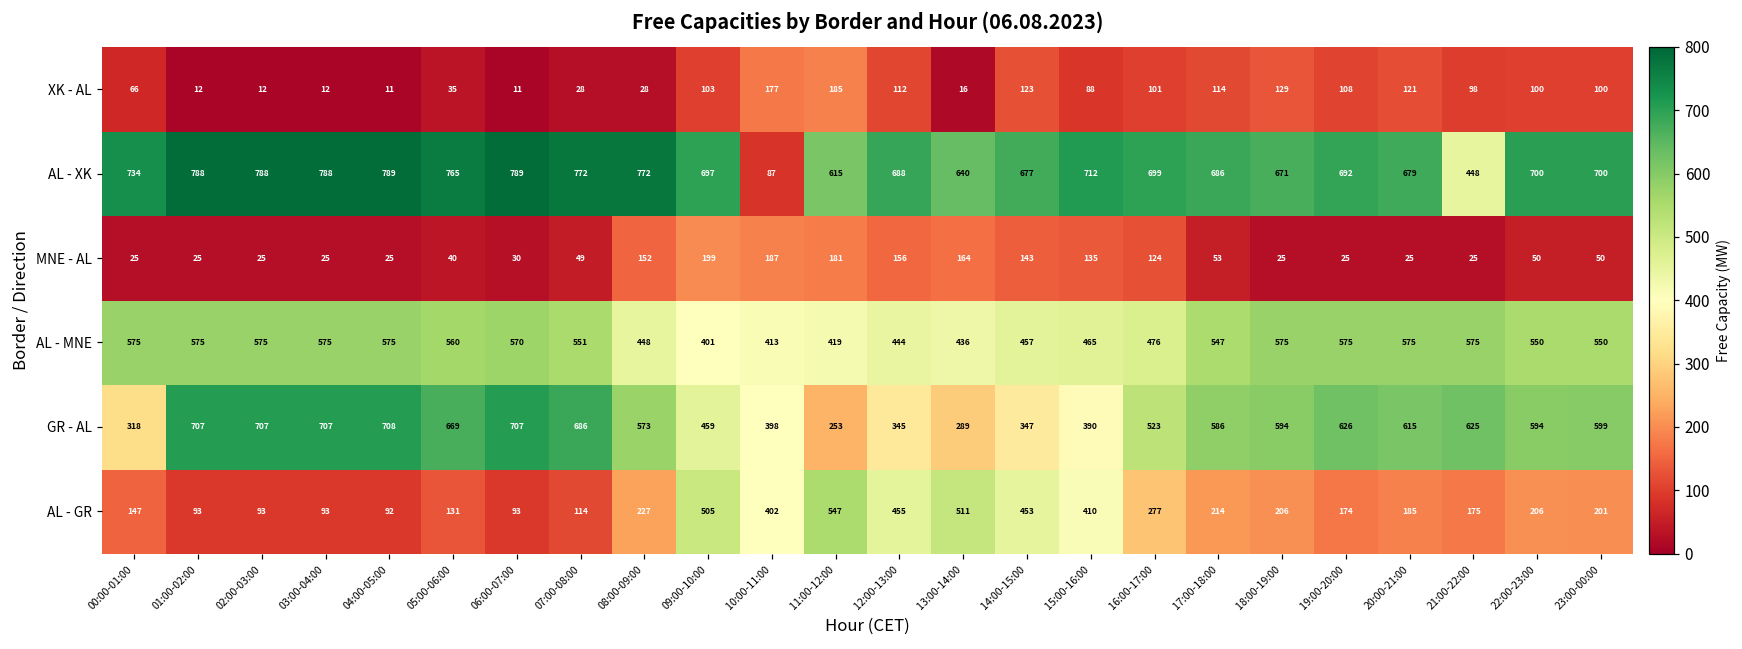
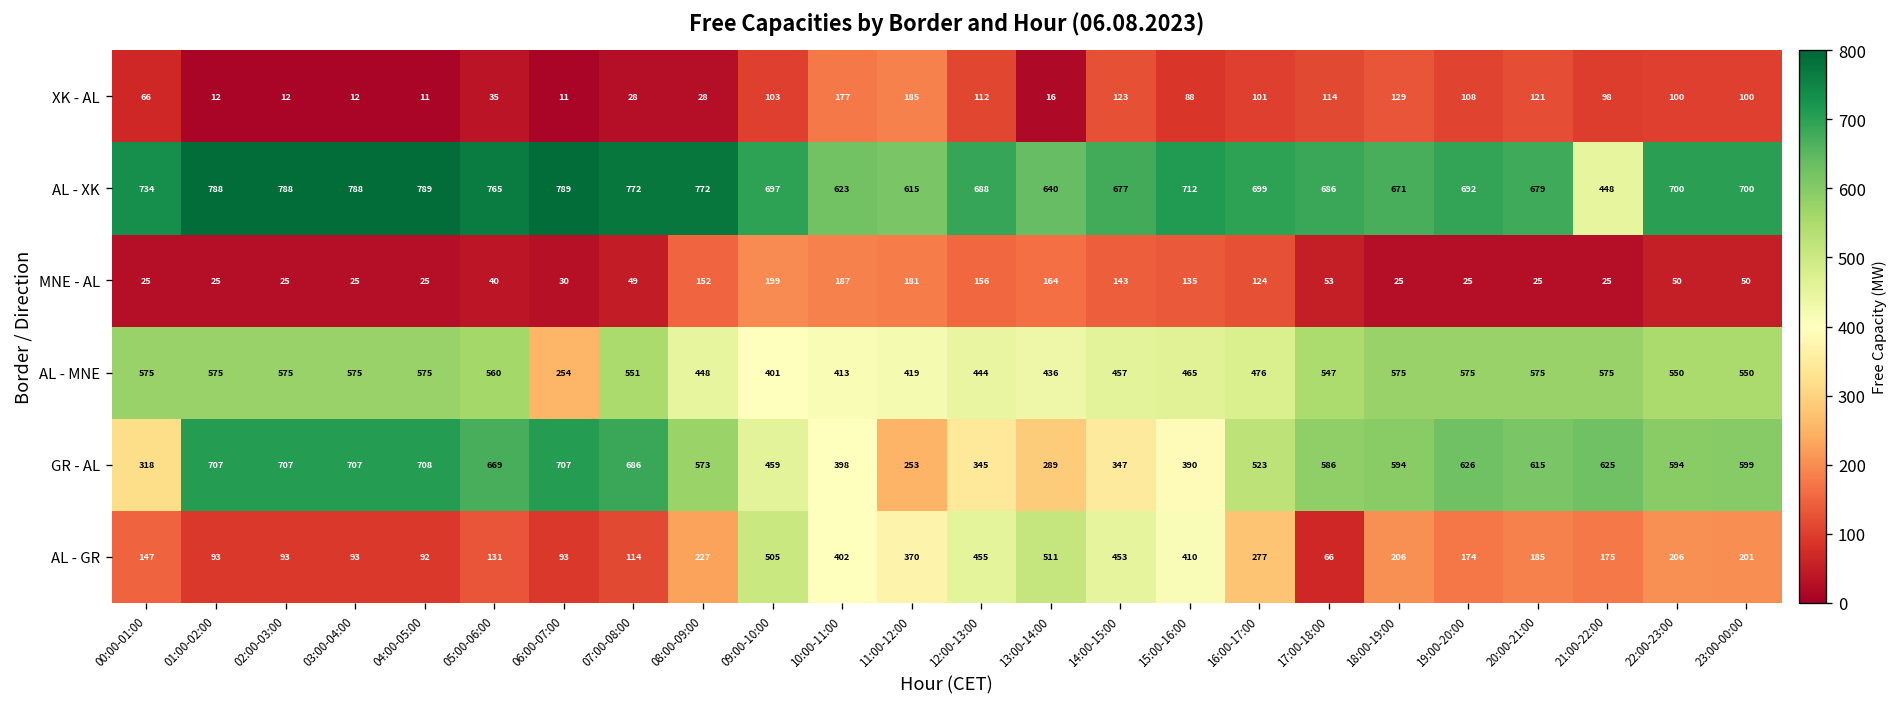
  {
    "XK - AL": {
      "00:00-01:00": 66,
      "01:00-02:00": 12,
      "02:00-03:00": 12,
      "03:00-04:00": 12,
      "04:00-05:00": 11,
      "05:00-06:00": 35,
      "06:00-07:00": 11,
      "07:00-08:00": 28,
      "08:00-09:00": 28,
      "09:00-10:00": 103,
      "10:00-11:00": 177,
      "11:00-12:00": 185,
      "12:00-13:00": 112,
      "13:00-14:00": 16,
      "14:00-15:00": 123,
      "15:00-16:00": 88,
      "16:00-17:00": 101,
      "17:00-18:00": 114,
      "18:00-19:00": 129,
      "19:00-20:00": 108,
      "20:00-21:00": 121,
      "21:00-22:00": 98,
      "22:00-23:00": 100,
      "23:00-00:00": 100
    },
    "AL - XK": {
      "00:00-01:00": 734,
      "01:00-02:00": 788,
      "02:00-03:00": 788,
      "03:00-04:00": 788,
      "04:00-05:00": 789,
      "05:00-06:00": 765,
      "06:00-07:00": 789,
      "07:00-08:00": 772,
      "08:00-09:00": 772,
      "09:00-10:00": 697,
-     "10:00-11:00": 87,
+     "10:00-11:00": 623,
      "11:00-12:00": 615,
      "12:00-13:00": 688,
      "13:00-14:00": 640,
      "14:00-15:00": 677,
      "15:00-16:00": 712,
      "16:00-17:00": 699,
      "17:00-18:00": 686,
      "18:00-19:00": 671,
      "19:00-20:00": 692,
      "20:00-21:00": 679,
      "21:00-22:00": 448,
      "22:00-23:00": 700,
      "23:00-00:00": 700
    },
    "MNE - AL": {
      "00:00-01:00": 25,
      "01:00-02:00": 25,
      "02:00-03:00": 25,
      "03:00-04:00": 25,
      "04:00-05:00": 25,
      "05:00-06:00": 40,
      "06:00-07:00": 30,
      "07:00-08:00": 49,
      "08:00-09:00": 152,
      "09:00-10:00": 199,
      "10:00-11:00": 187,
      "11:00-12:00": 181,
      "12:00-13:00": 156,
      "13:00-14:00": 164,
      "14:00-15:00": 143,
      "15:00-16:00": 135,
      "16:00-17:00": 124,
      "17:00-18:00": 53,
      "18:00-19:00": 25,
      "19:00-20:00": 25,
      "20:00-21:00": 25,
      "21:00-22:00": 25,
      "22:00-23:00": 50,
      "23:00-00:00": 50
    },
    "AL - MNE": {
      "00:00-01:00": 575,
      "01:00-02:00": 575,
      "02:00-03:00": 575,
      "03:00-04:00": 575,
      "04:00-05:00": 575,
      "05:00-06:00": 560,
-     "06:00-07:00": 570,
+     "06:00-07:00": 254,
      "07:00-08:00": 551,
      "08:00-09:00": 448,
      "09:00-10:00": 401,
      "10:00-11:00": 413,
      "11:00-12:00": 419,
      "12:00-13:00": 444,
      "13:00-14:00": 436,
      "14:00-15:00": 457,
      "15:00-16:00": 465,
      "16:00-17:00": 476,
      "17:00-18:00": 547,
      "18:00-19:00": 575,
      "19:00-20:00": 575,
      "20:00-21:00": 575,
      "21:00-22:00": 575,
      "22:00-23:00": 550,
      "23:00-00:00": 550
    },
    "GR - AL": {
      "00:00-01:00": 318,
      "01:00-02:00": 707,
      "02:00-03:00": 707,
      "03:00-04:00": 707,
      "04:00-05:00": 708,
      "05:00-06:00": 669,
      "06:00-07:00": 707,
      "07:00-08:00": 686,
      "08:00-09:00": 573,
      "09:00-10:00": 459,
      "10:00-11:00": 398,
      "11:00-12:00": 253,
      "12:00-13:00": 345,
      "13:00-14:00": 289,
      "14:00-15:00": 347,
      "15:00-16:00": 390,
      "16:00-17:00": 523,
      "17:00-18:00": 586,
      "18:00-19:00": 594,
      "19:00-20:00": 626,
      "20:00-21:00": 615,
      "21:00-22:00": 625,
      "22:00-23:00": 594,
      "23:00-00:00": 599
    },
    "AL - GR": {
      "00:00-01:00": 147,
      "01:00-02:00": 93,
      "02:00-03:00": 93,
      "03:00-04:00": 93,
      "04:00-05:00": 92,
      "05:00-06:00": 131,
      "06:00-07:00": 93,
      "07:00-08:00": 114,
      "08:00-09:00": 227,
      "09:00-10:00": 505,
      "10:00-11:00": 402,
-     "11:00-12:00": 547,
+     "11:00-12:00": 370,
      "12:00-13:00": 455,
      "13:00-14:00": 511,
      "14:00-15:00": 453,
      "15:00-16:00": 410,
      "16:00-17:00": 277,
-     "17:00-18:00": 214,
+     "17:00-18:00": 66,
      "18:00-19:00": 206,
      "19:00-20:00": 174,
      "20:00-21:00": 185,
      "21:00-22:00": 175,
      "22:00-23:00": 206,
      "23:00-00:00": 201
    }
  }
